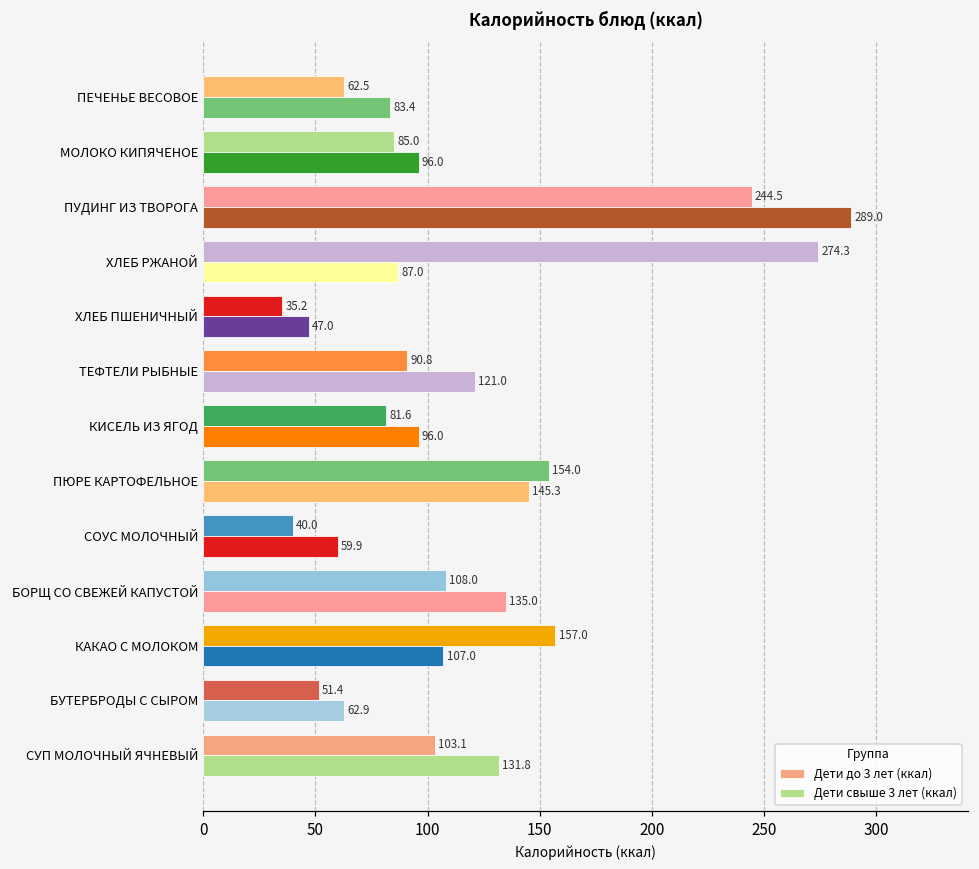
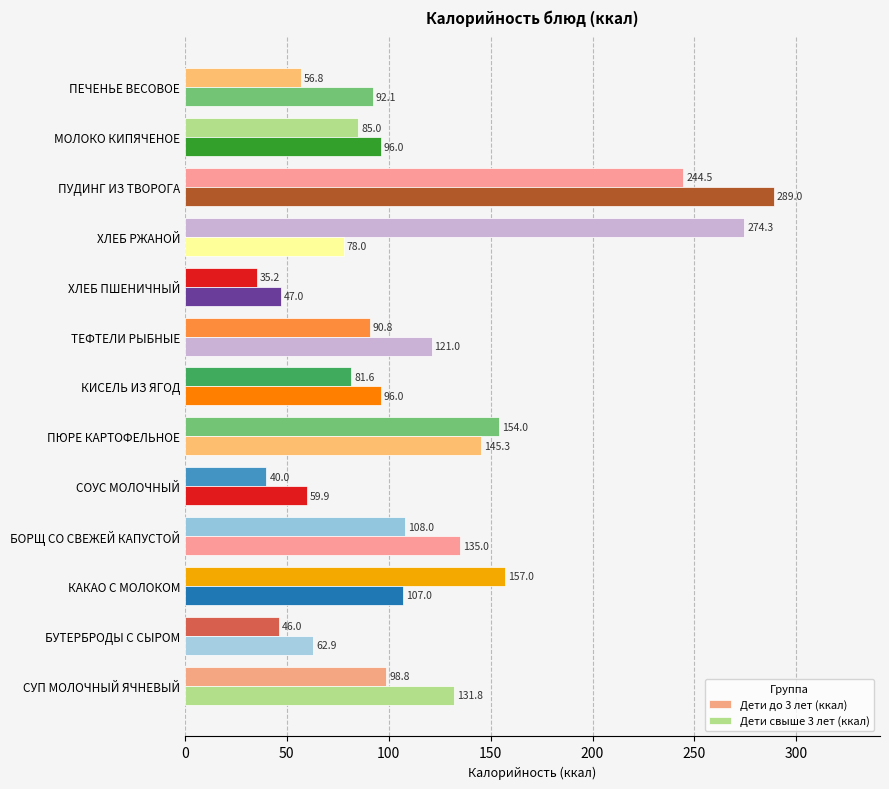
  {
    "Дети до 3 лет (ккал)": {
-     "ПЕЧЕНЬЕ ВЕСОВОЕ": 62.5,
+     "ПЕЧЕНЬЕ ВЕСОВОЕ": 56.8,
      "МОЛОКО КИПЯЧЕНОЕ": 85.0,
      "ПУДИНГ ИЗ ТВОРОГА": 244.5,
      "ХЛЕБ РЖАНОЙ": 274.3,
      "ХЛЕБ ПШЕНИЧНЫЙ": 35.2,
      "ТЕФТЕЛИ РЫБНЫЕ": 90.8,
      "КИСЕЛЬ ИЗ ЯГОД": 81.6,
      "ПЮРЕ КАРТОФЕЛЬНОЕ": 154.0,
      "СОУС МОЛОЧНЫЙ": 40.0,
      "БОРЩ СО СВЕЖЕЙ КАПУСТОЙ": 108.0,
      "КАКАО С МОЛОКОМ": 157.0,
-     "БУТЕРБРОДЫ С СЫРОМ": 51.4,
-     "СУП МОЛОЧНЫЙ ЯЧНЕВЫЙ": 103.1
+     "БУТЕРБРОДЫ С СЫРОМ": 46.0,
+     "СУП МОЛОЧНЫЙ ЯЧНЕВЫЙ": 98.8
    },
    "Дети свыше 3 лет (ккал)": {
-     "ПЕЧЕНЬЕ ВЕСОВОЕ": 83.4,
+     "ПЕЧЕНЬЕ ВЕСОВОЕ": 92.1,
      "МОЛОКО КИПЯЧЕНОЕ": 96.0,
      "ПУДИНГ ИЗ ТВОРОГА": 289.0,
-     "ХЛЕБ РЖАНОЙ": 87.0,
+     "ХЛЕБ РЖАНОЙ": 78.0,
      "ХЛЕБ ПШЕНИЧНЫЙ": 47.0,
      "ТЕФТЕЛИ РЫБНЫЕ": 121.0,
      "КИСЕЛЬ ИЗ ЯГОД": 96.0,
      "ПЮРЕ КАРТОФЕЛЬНОЕ": 145.3,
      "СОУС МОЛОЧНЫЙ": 59.9,
      "БОРЩ СО СВЕЖЕЙ КАПУСТОЙ": 135.0,
      "КАКАО С МОЛОКОМ": 107.0,
      "БУТЕРБРОДЫ С СЫРОМ": 62.9,
      "СУП МОЛОЧНЫЙ ЯЧНЕВЫЙ": 131.8
    }
  }
